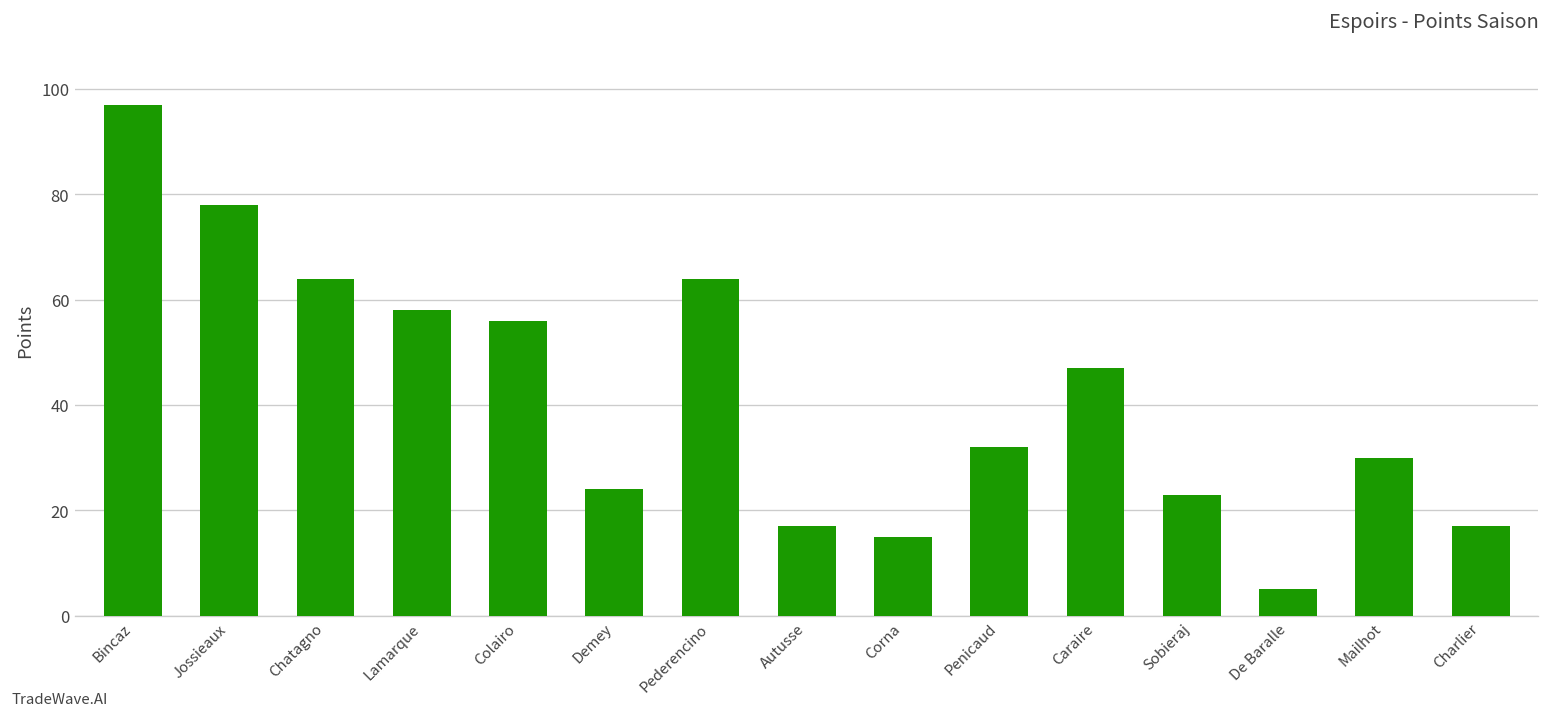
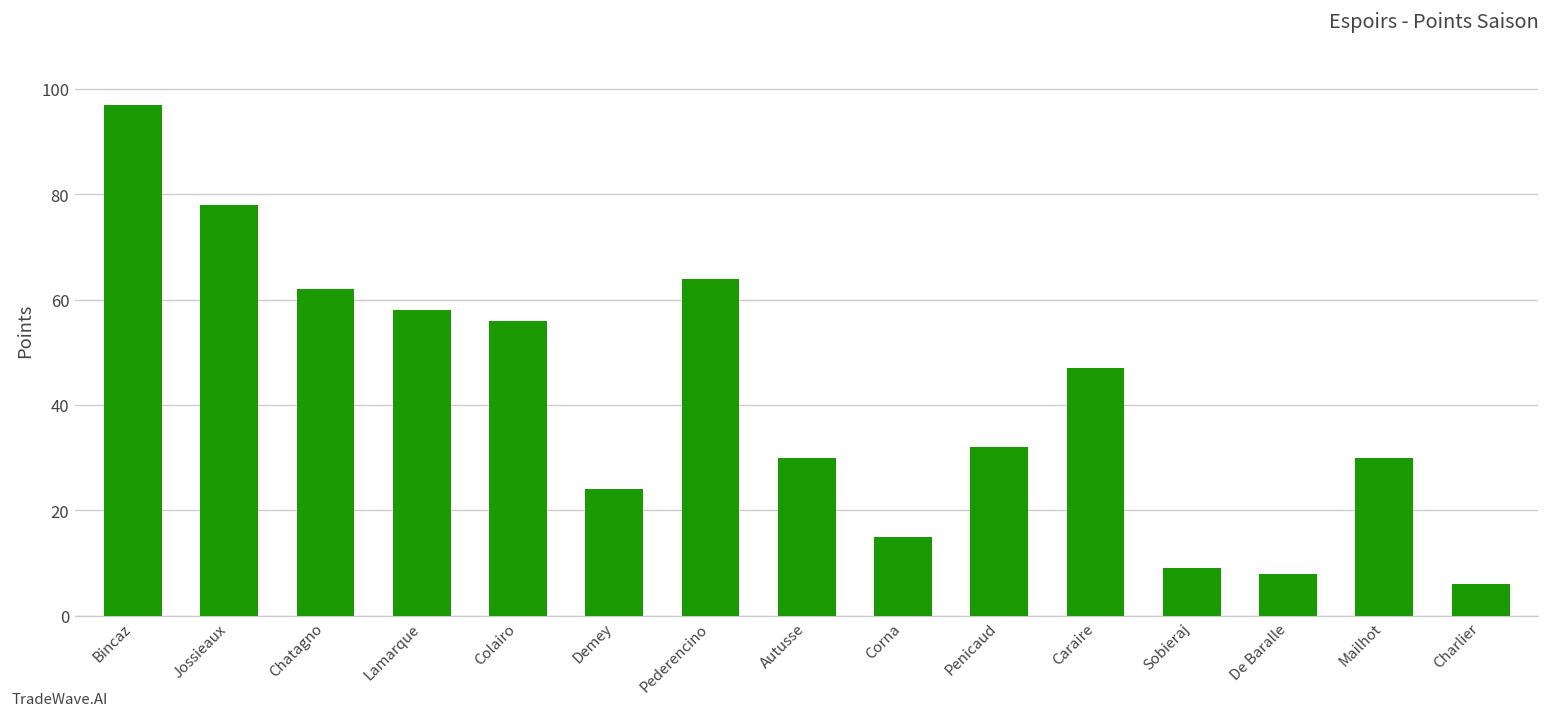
  {
    "Bincaz": 97,
    "Jossieaux": 78,
-   "Chatagno": 64,
+   "Chatagno": 62,
    "Lamarque": 58,
    "Colairo": 56,
    "Demey": 24,
    "Pederencino": 64,
-   "Autusse": 17,
+   "Autusse": 30,
    "Corna": 15,
    "Penicaud": 32,
    "Caraire": 47,
-   "Sobieraj": 23,
-   "De Baralle": 5,
+   "Sobieraj": 9,
+   "De Baralle": 8,
    "Mailhot": 30,
-   "Charlier": 17
+   "Charlier": 6
  }
